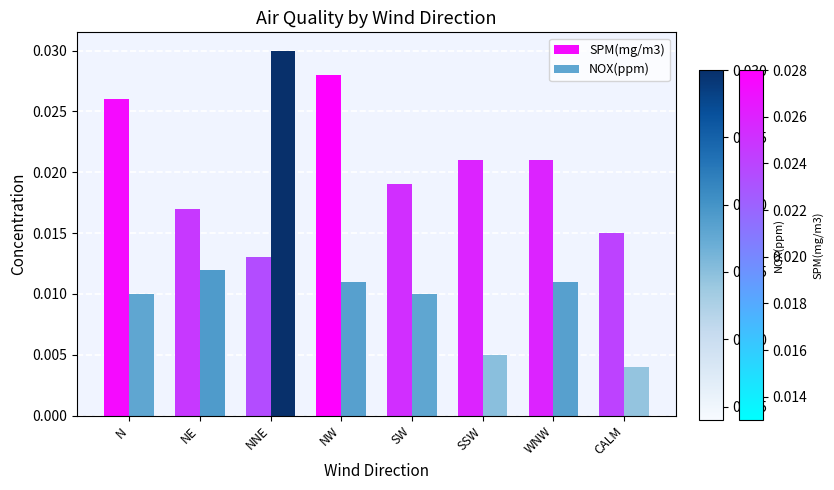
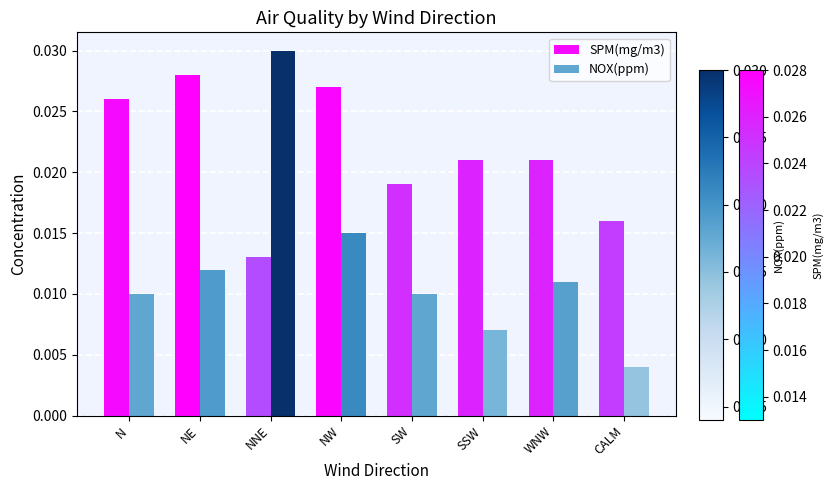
  {
    "SPM(mg/m3)": {
      "N": 0.026,
-     "NE": 0.017,
+     "NE": 0.028,
      "NNE": 0.013,
-     "NW": 0.028,
+     "NW": 0.027,
      "SW": 0.019,
      "SSW": 0.021,
      "WNW": 0.021,
-     "CALM": 0.015
+     "CALM": 0.016
    },
    "NOX(ppm)": {
      "N": 0.010,
      "NE": 0.012,
      "NNE": 0.030,
-     "NW": 0.011,
+     "NW": 0.015,
      "SW": 0.010,
-     "SSW": 0.005,
+     "SSW": 0.007,
      "WNW": 0.011,
      "CALM": 0.004
    }
  }
